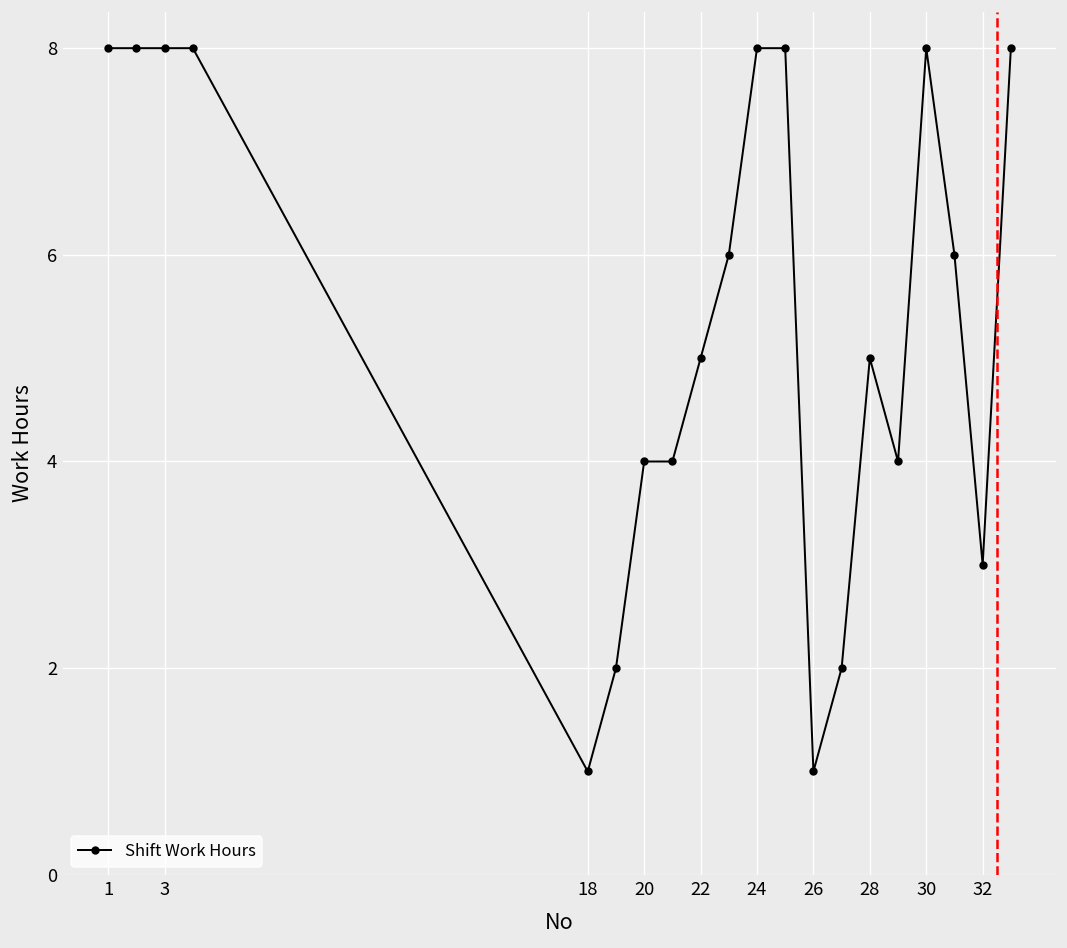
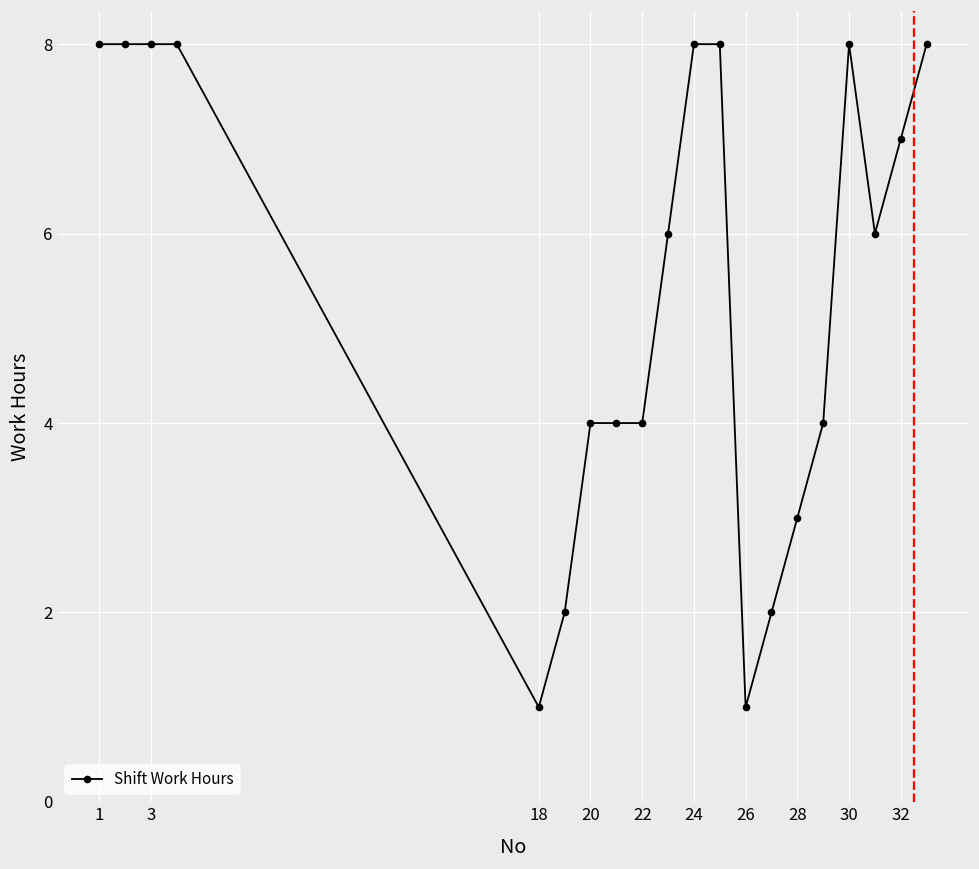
  {
    "1": 8,
    "3": 8,
    "18": 1,
    "20": 4,
-   "22": 5,
+   "22": 4,
    "24": 8,
    "26": 1,
-   "28": 5,
+   "28": 3,
    "30": 8,
-   "32": 3
+   "32": 7
  }
